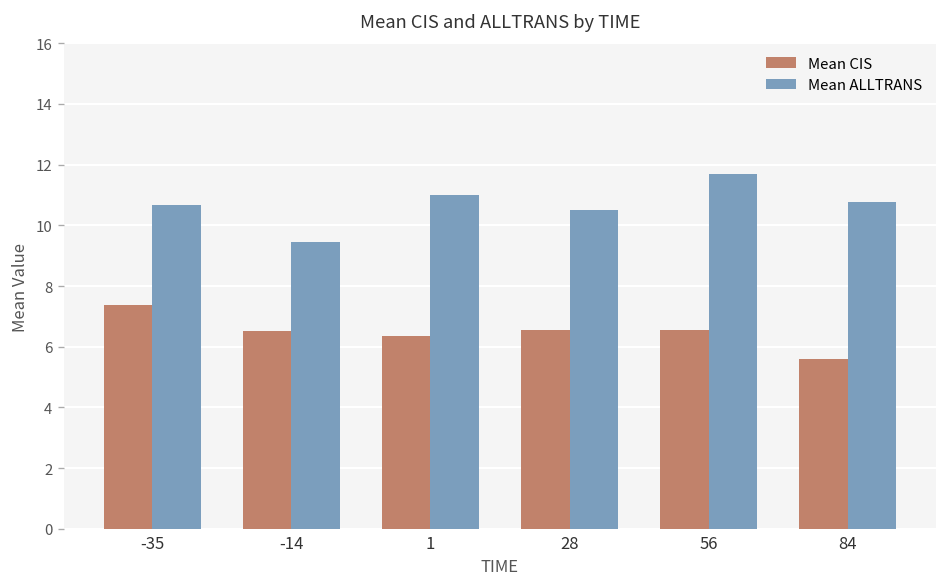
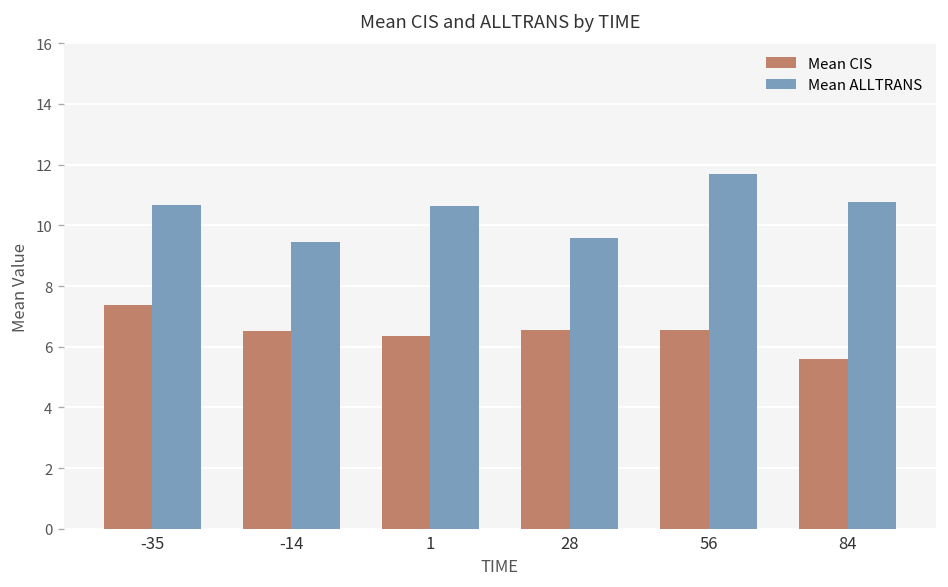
  {
    "Mean CIS": {
      "-35": 7.4,
      "-14": 6.5,
      "1": 6.3,
      "28": 6.6,
      "56": 6.5,
      "84": 5.6
    },
    "Mean ALLTRANS": {
      "-35": 10.7,
      "-14": 9.4,
-     "1": 11.0,
-     "28": 10.5,
+     "1": 10.6,
+     "28": 9.6,
      "56": 11.7,
      "84": 10.8
    }
  }
